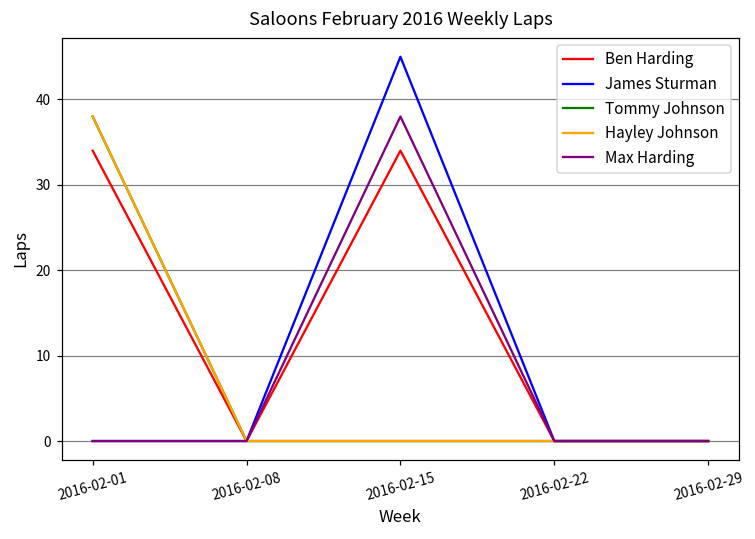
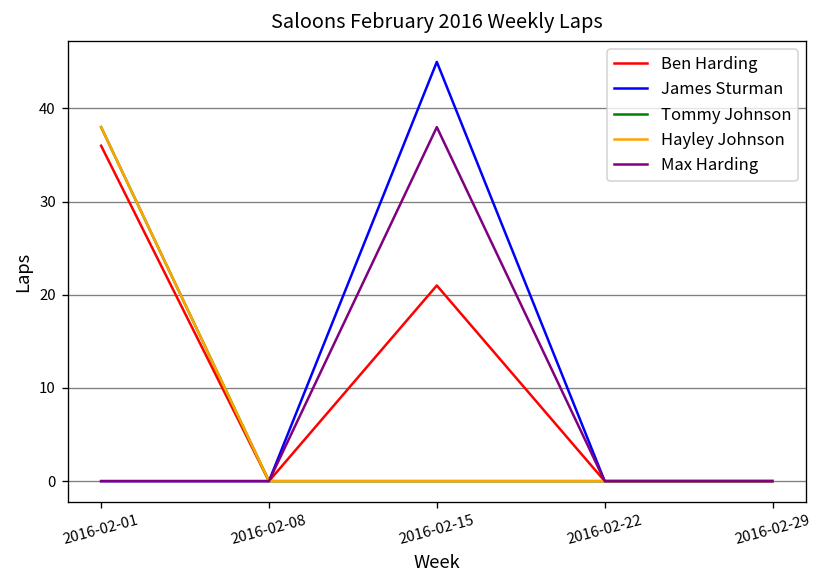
  {
    "Ben Harding": {
-     "2016-02-01": 34,
-     "2016-02-15": 34
+     "2016-02-01": 36,
+     "2016-02-15": 21
    },
    "James Sturman": {
      "2016-02-15": 45
    },
    "Hayley Johnson": {
      "2016-02-01": 38,
      "2016-02-15": 0
    },
    "Max Harding": {
      "2016-02-15": 38
    }
  }
